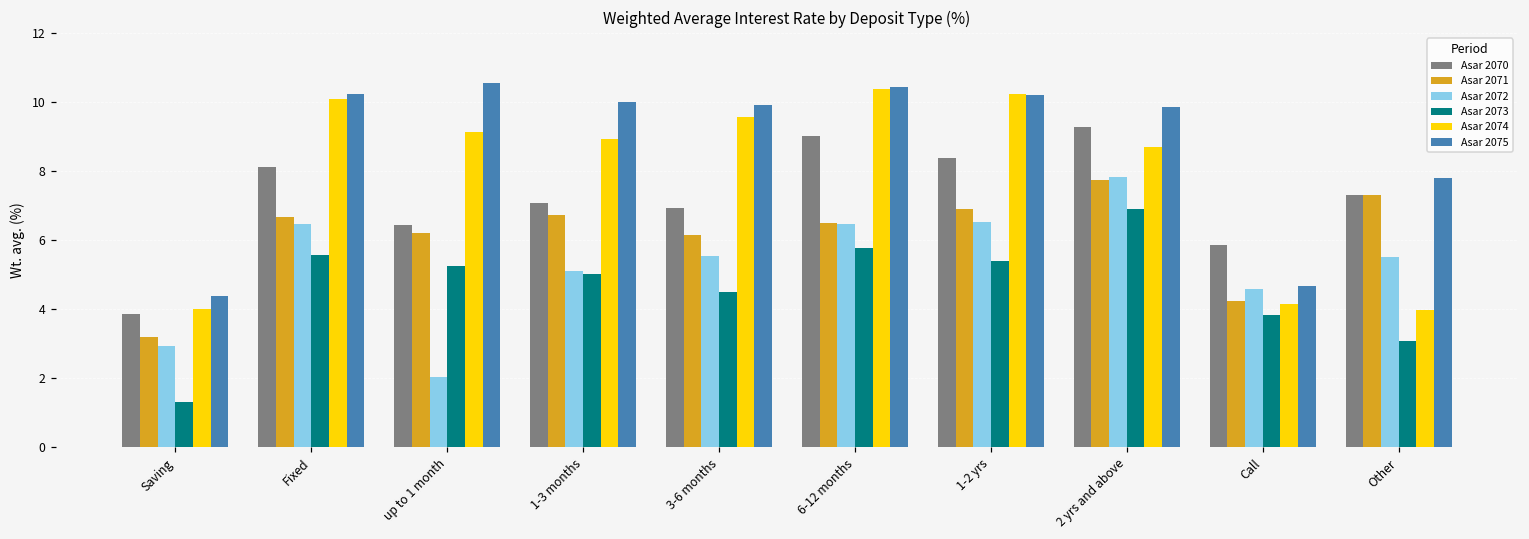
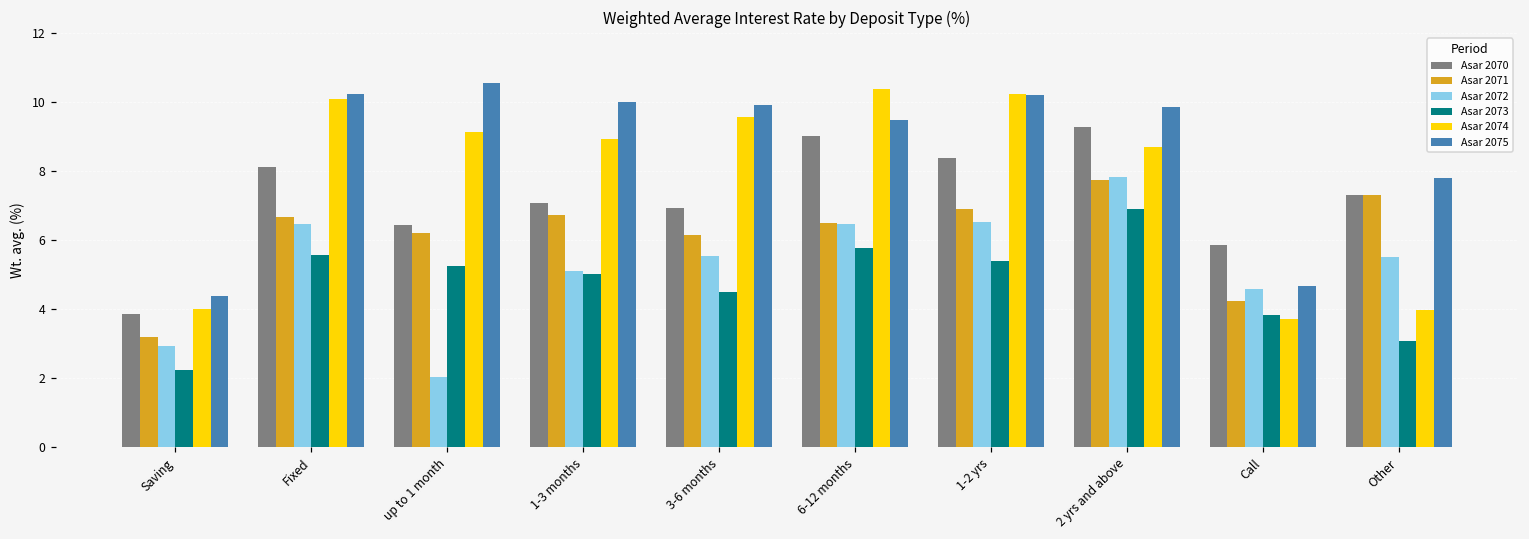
  {
    "Asar 2070": {
      "Saving": 3.9,
      "Fixed": 8.1,
      "up to 1 month": 6.4,
      "1-3 months": 7.1,
      "3-6 months": 6.9,
      "6-12 months": 9.0,
      "1-2 yrs": 8.4,
      "2 yrs and above": 9.3,
      "Call": 5.8,
      "Other": 7.3
    },
    "Asar 2071": {
      "Saving": 3.2,
      "Fixed": 6.7,
      "up to 1 month": 6.2,
      "1-3 months": 6.7,
      "3-6 months": 6.1,
      "6-12 months": 6.5,
      "1-2 yrs": 6.9,
      "2 yrs and above": 7.7,
      "Call": 4.2,
      "Other": 7.3
    },
    "Asar 2072": {
      "Saving": 2.9,
      "Fixed": 6.4,
      "up to 1 month": 2.0,
      "1-3 months": 5.1,
      "3-6 months": 5.5,
      "6-12 months": 6.5,
      "1-2 yrs": 6.5,
      "2 yrs and above": 7.8,
      "Call": 4.6,
      "Other": 5.5
    },
    "Asar 2073": {
-     "Saving": 1.3,
+     "Saving": 2.2,
      "Fixed": 5.6,
      "up to 1 month": 5.2,
      "1-3 months": 5.0,
      "3-6 months": 4.5,
      "6-12 months": 5.8,
      "1-2 yrs": 5.4,
      "2 yrs and above": 6.9,
      "Call": 3.8,
      "Other": 3.1
    },
    "Asar 2074": {
      "Saving": 4.0,
      "Fixed": 10.1,
      "up to 1 month": 9.1,
      "1-3 months": 8.9,
      "3-6 months": 9.6,
      "6-12 months": 10.4,
      "1-2 yrs": 10.2,
      "2 yrs and above": 8.7,
-     "Call": 4.1,
+     "Call": 3.7,
      "Other": 4.0
    },
    "Asar 2075": {
      "Saving": 4.4,
      "Fixed": 10.2,
      "up to 1 month": 10.5,
      "1-3 months": 10.0,
      "3-6 months": 9.9,
-     "6-12 months": 10.4,
+     "6-12 months": 9.5,
      "1-2 yrs": 10.2,
      "2 yrs and above": 9.9,
      "Call": 4.7,
      "Other": 7.8
    }
  }
